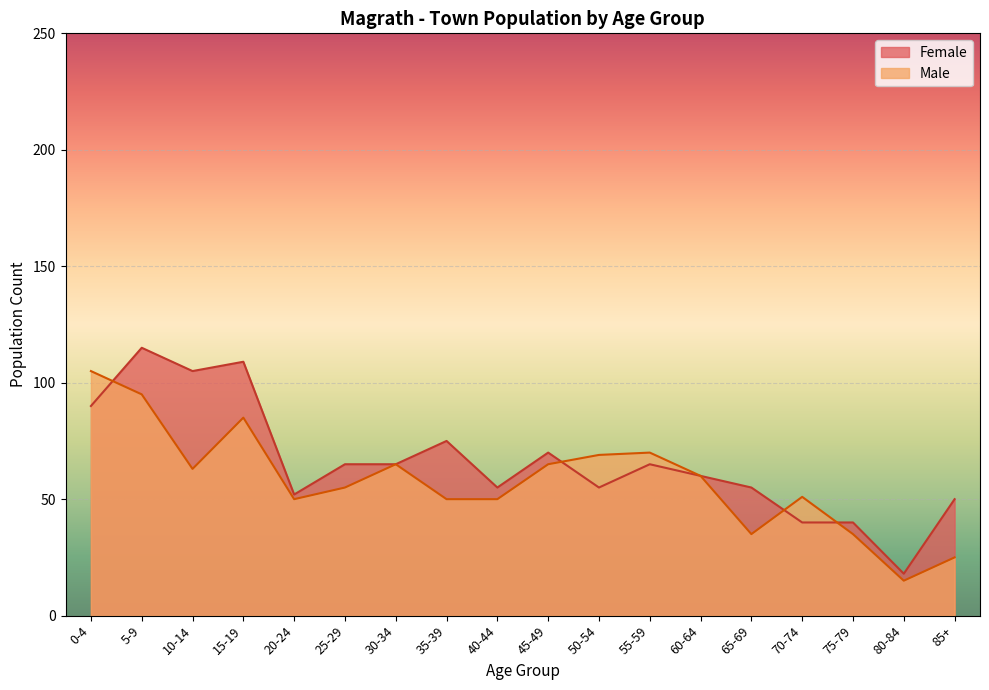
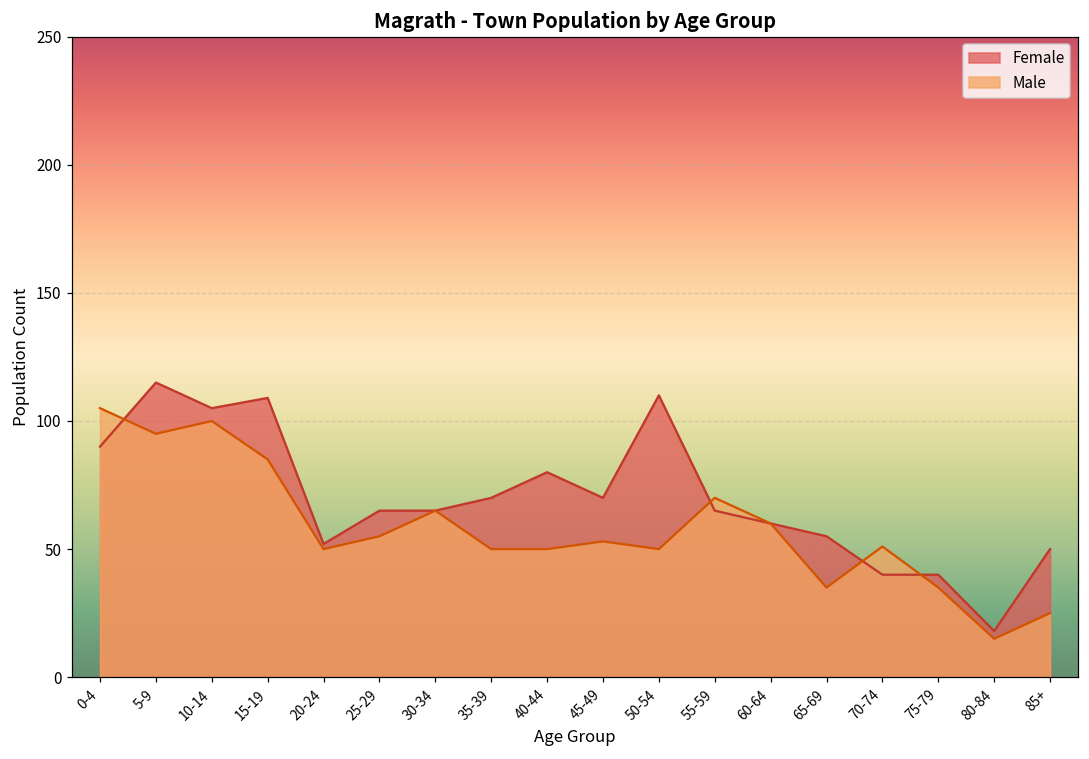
  {
    "Female": {
      "0-4": 90,
      "5-9": 115,
      "10-14": 105,
      "15-19": 109,
      "20-24": 52,
      "25-29": 65,
-     "35-39": 75,
-     "40-44": 55,
+     "35-39": 70,
+     "40-44": 80,
      "45-49": 70,
-     "50-54": 55,
+     "50-54": 110,
      "55-59": 65,
      "65-69": 55,
      "70-74": 40,
      "75-79": 40,
      "80-84": 18,
      "85+": 50
    },
    "Male": {
      "0-4": 105,
      "5-9": 95,
-     "10-14": 63,
+     "10-14": 100,
      "15-19": 85,
      "20-24": 50,
      "25-29": 55,
      "35-39": 50,
      "40-44": 50,
-     "45-49": 65,
-     "50-54": 69,
+     "45-49": 53,
+     "50-54": 50,
      "55-59": 70,
      "65-69": 35,
      "70-74": 51,
      "75-79": 35,
      "80-84": 15,
      "85+": 25
    }
  }
